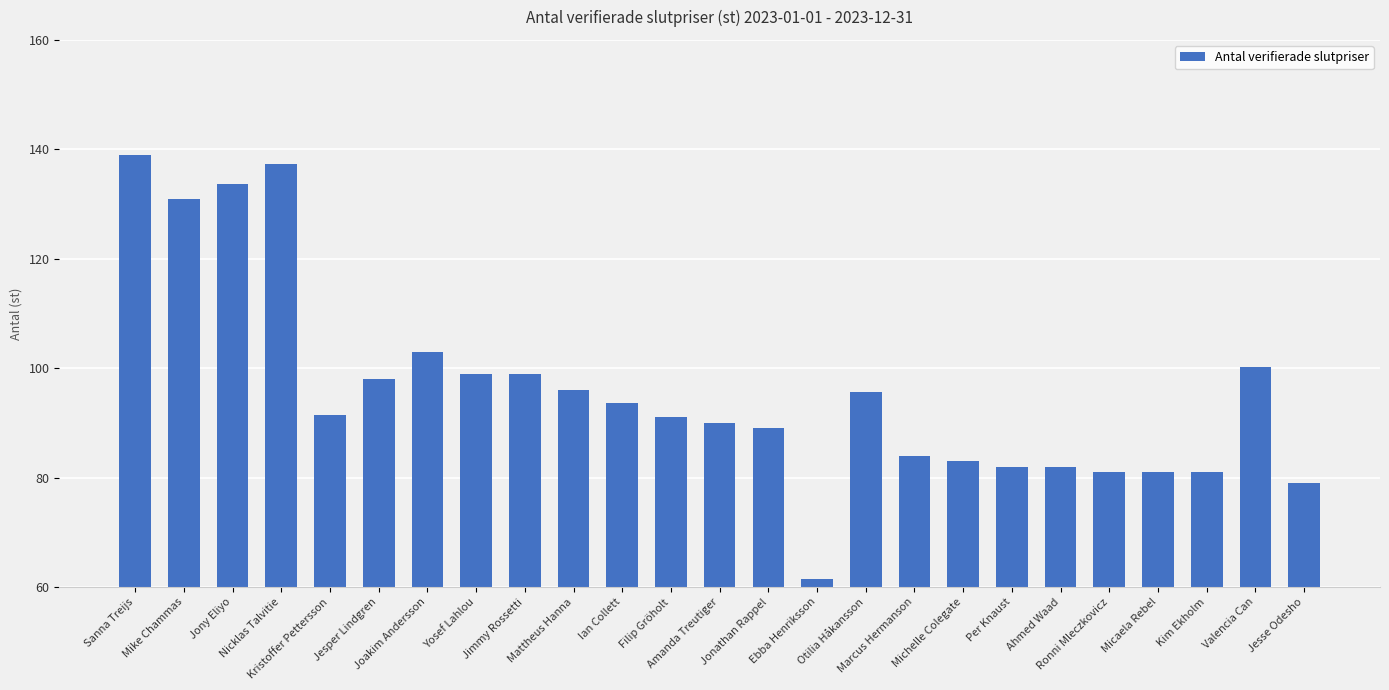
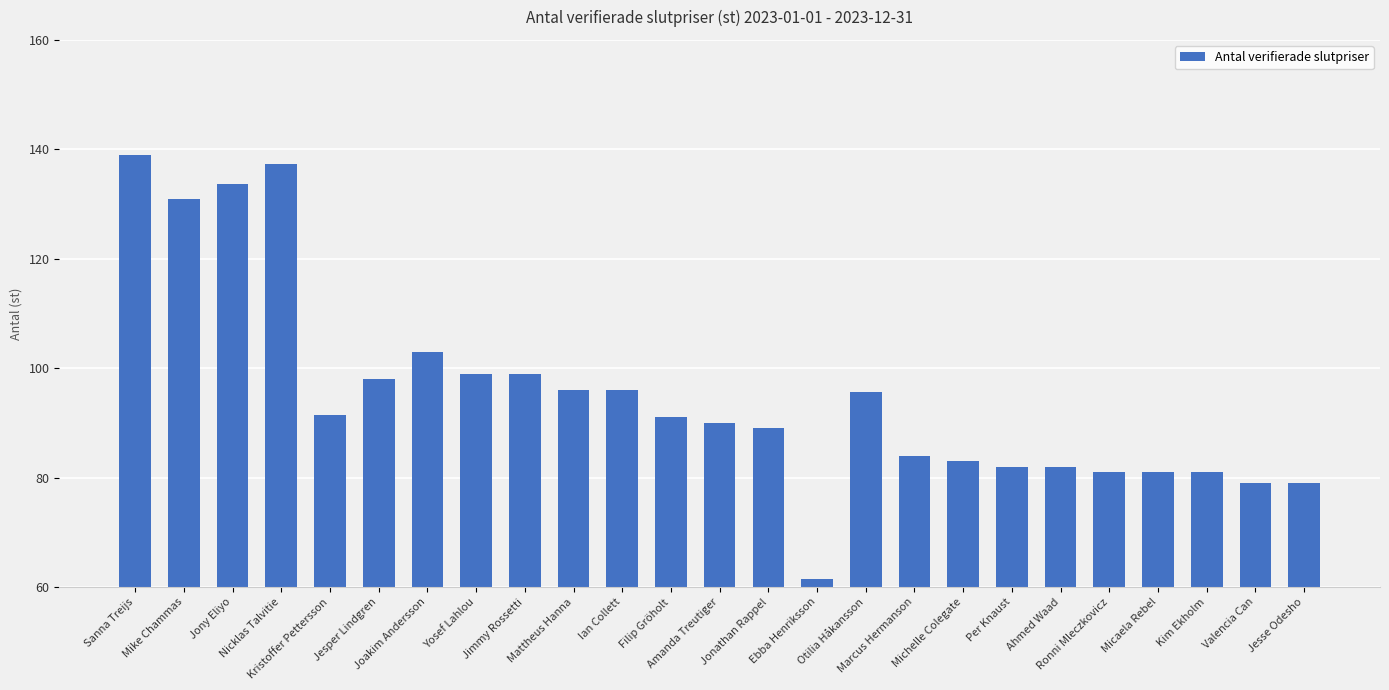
  {
    "Sanna Treijs": 139,
    "Mike Chammas": 131,
    "Jony Eliyo": 134,
    "Nicklas Talvitie": 137,
    "Kristoffer Pettersson": 91,
    "Jesper Lindgren": 98,
    "Joakim Andersson": 103,
    "Yosef Lahlou": 99,
    "Jimmy Rossetti": 99,
    "Mattheus Hanna": 96,
-   "Ian Collett": 94,
+   "Ian Collett": 96,
    "Filip Gröholt": 91,
    "Amanda Treutiger": 90,
    "Jonathan Rappel": 89,
    "Ebba Henriksson": 62,
    "Otilia Håkansson": 96,
    "Marcus Hermanson": 84,
    "Michelle Colegate": 83,
    "Per Knaust": 82,
    "Ahmed Waad": 82,
    "Ronni Mleczkovicz": 81,
    "Micaela Rebel": 81,
    "Kim Ekholm": 81,
-   "Valencia Can": 100,
+   "Valencia Can": 79,
    "Jesse Odesho": 79
  }
